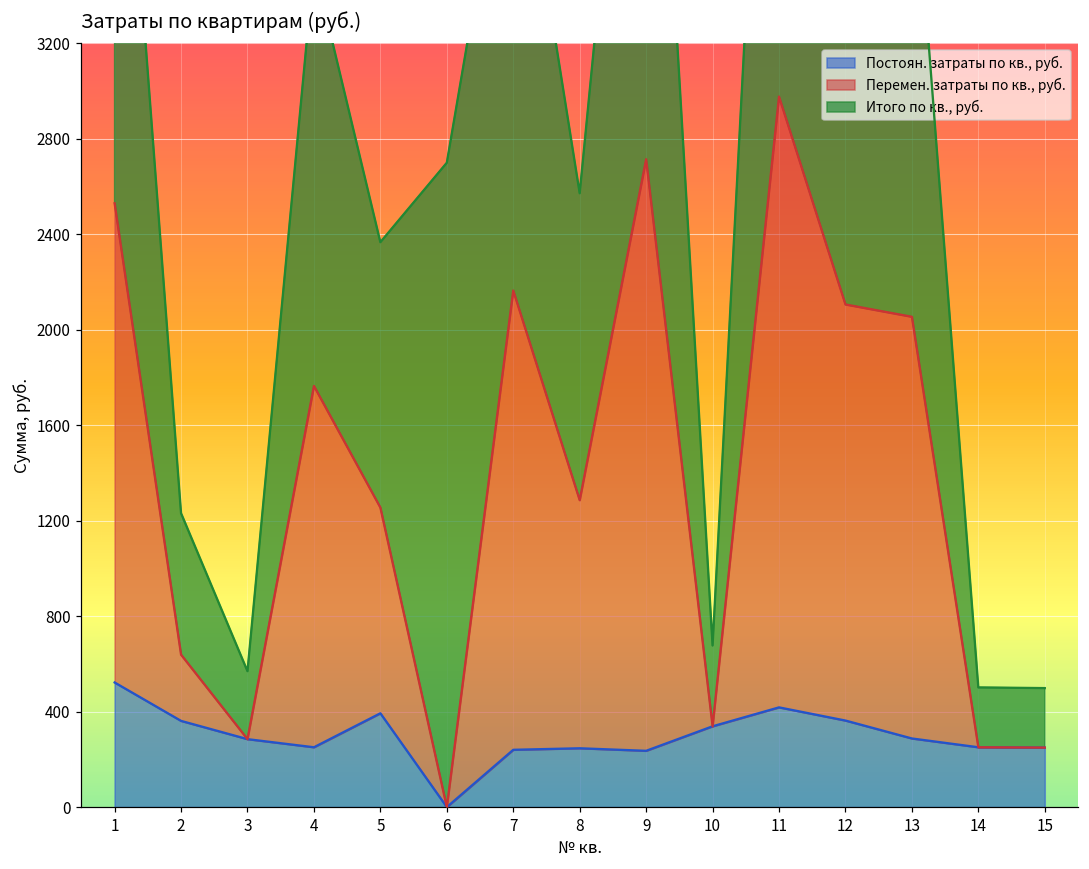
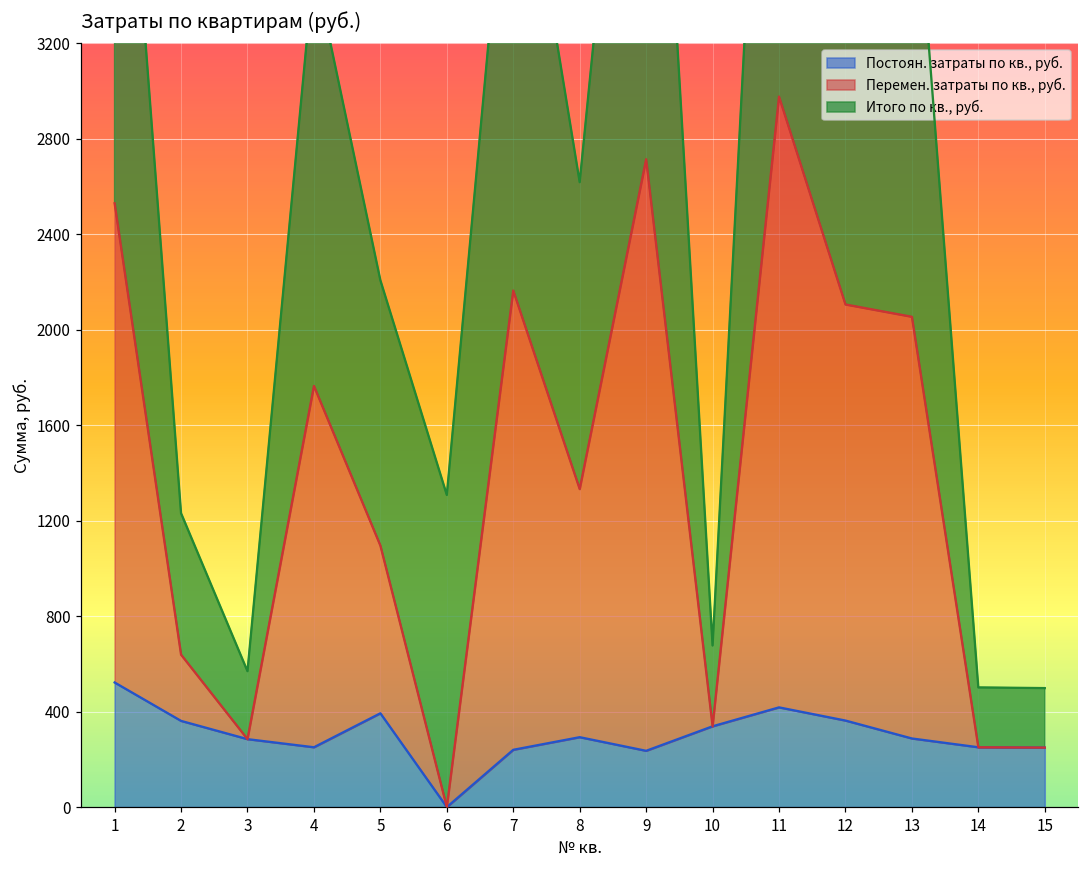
  {
    "Постоян. затраты по кв., руб.": {
      "1": 520,
      "2": 360,
      "4": 250,
      "5": 390,
      "7": 240,
-     "8": 250,
+     "8": 290,
      "9": 240,
      "11": 420,
      "12": 360,
      "13": 290
    },
    "Перемен. затраты по кв., руб.": {
      "1": 2010,
      "2": 280,
      "4": 1510,
-     "5": 860,
+     "5": 700,
      "7": 1920,
      "8": 1040,
      "9": 2480,
      "11": 2560,
      "12": 1740,
      "13": 1770
    },
    "Итого по кв., руб.": {
      "2": 590,
      "3": 280,
      "5": 1110,
-     "6": 2700,
+     "6": 1310,
      "8": 1290,
      "10": 340,
      "14": 250,
      "15": 250
    }
  }
